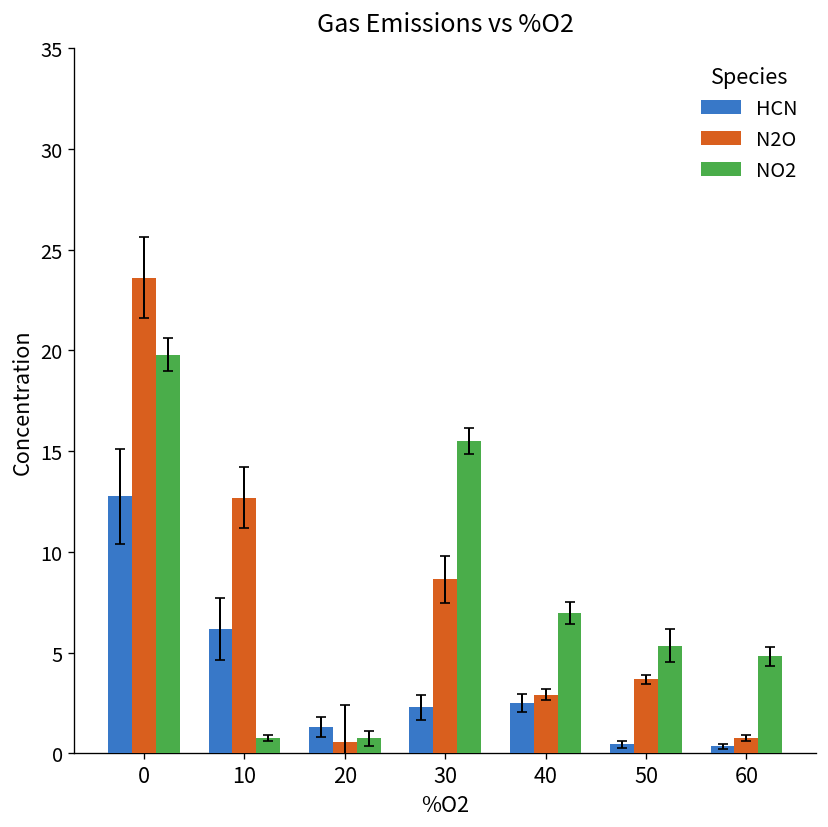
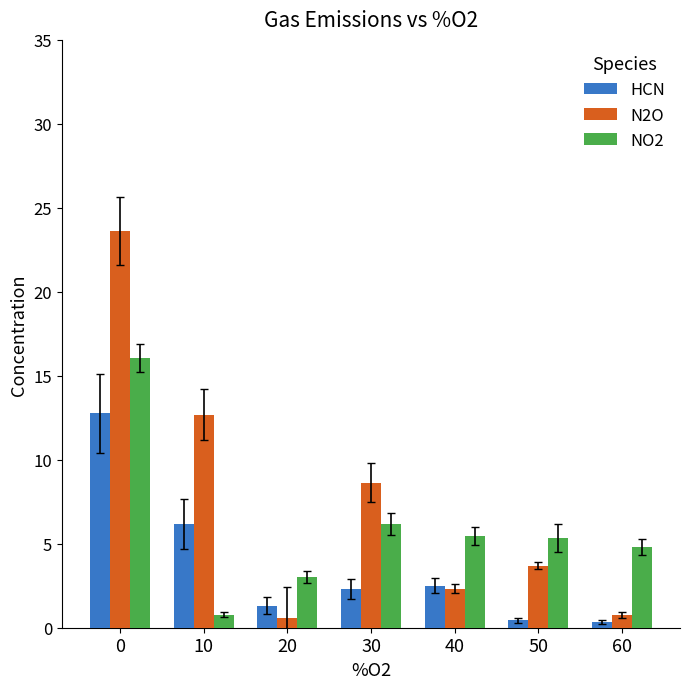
  {
    "N2O": {
      "0": 23.6,
      "10": 12.7,
      "20": 0.6,
      "30": 8.6,
-     "40": 2.9,
+     "40": 2.3,
      "50": 3.7,
      "60": 0.8
    },
    "NO2": {
-     "0": 19.8,
+     "0": 16.1,
      "10": 0.8,
-     "20": 0.7,
-     "30": 15.5,
-     "40": 7.0,
+     "20": 3.0,
+     "30": 6.2,
+     "40": 5.5,
      "50": 5.3,
      "60": 4.8
    }
  }
